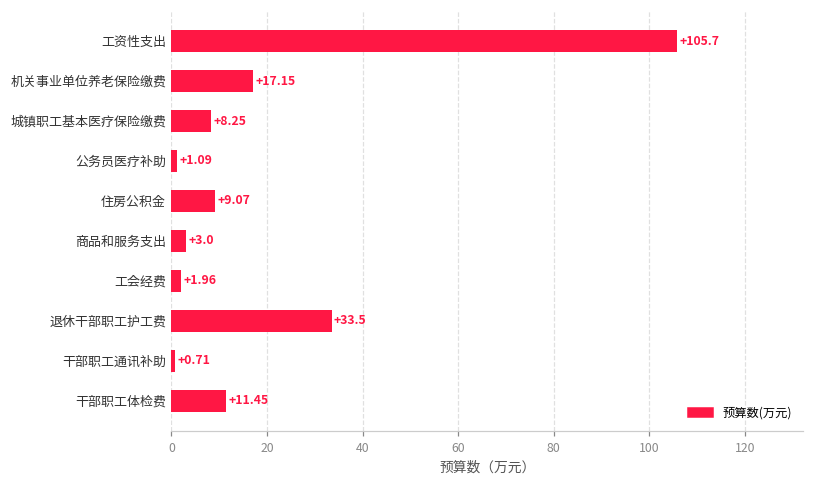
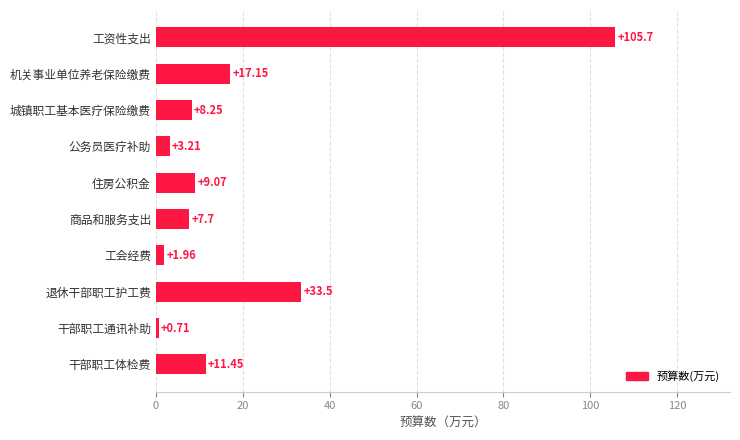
  {
    "工资性支出": "+105.7",
    "机关事业单位养老保险缴费": "+17.15",
    "城镇职工基本医疗保险缴费": "+8.25",
-   "公务员医疗补助": "+1.09",
+   "公务员医疗补助": "+3.21",
    "住房公积金": "+9.07",
-   "商品和服务支出": "+3.0",
+   "商品和服务支出": "+7.7",
    "工会经费": "+1.96",
    "退休干部职工护工费": "+33.5",
    "干部职工通讯补助": "+0.71",
    "干部职工体检费": "+11.45"
  }
